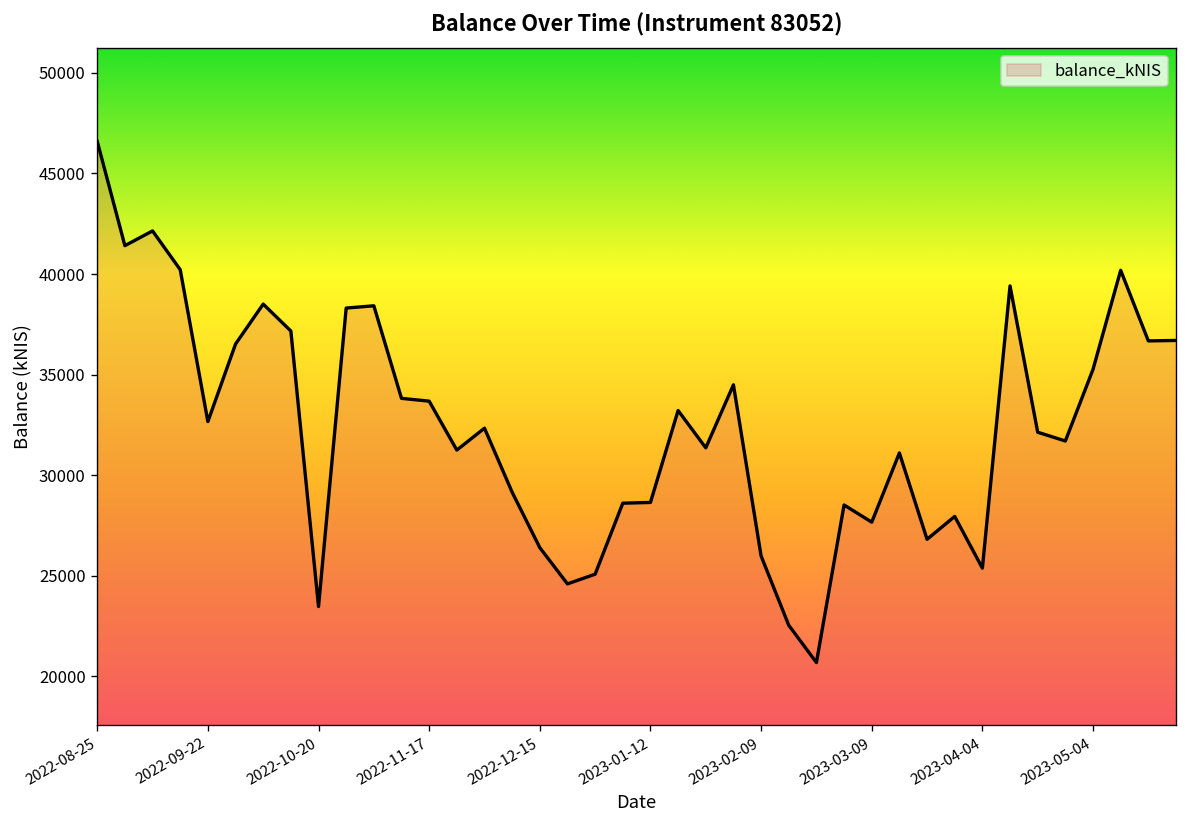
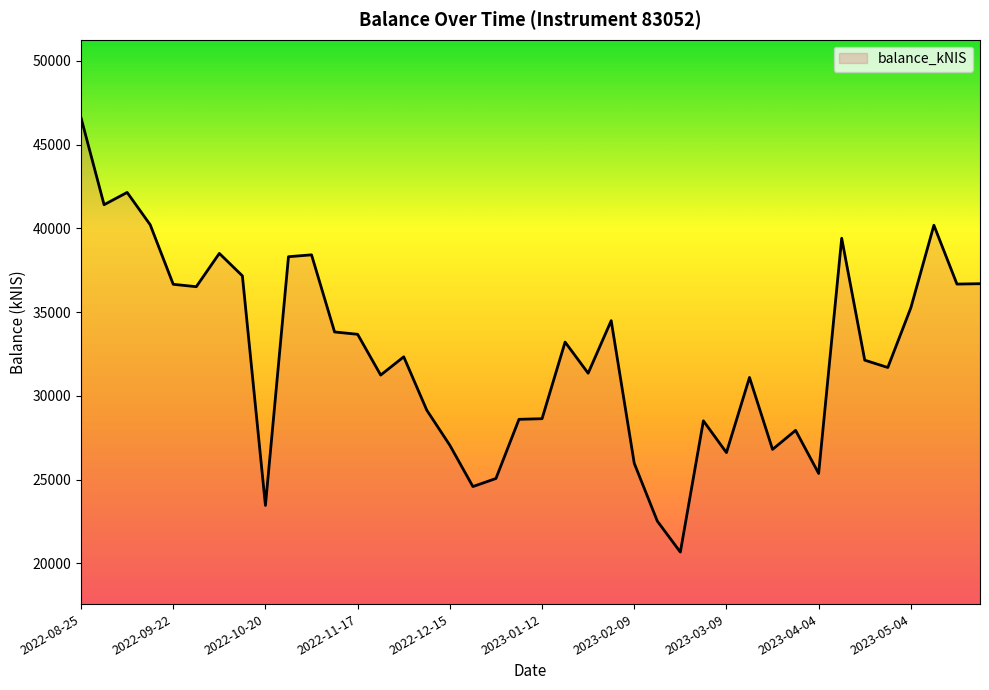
  {
    "2022-08-25": 46600,
-   "2022-09-22": 32700,
+   "2022-09-22": 36700,
    "2022-10-20": 23500,
    "2022-11-17": 33700,
-   "2022-12-15": 26400,
+   "2022-12-15": 27100,
    "2023-01-12": 28600,
    "2023-02-09": 26000,
-   "2023-03-09": 27700,
+   "2023-03-09": 26600,
    "2023-04-04": 25400,
    "2023-05-04": 35300
  }
